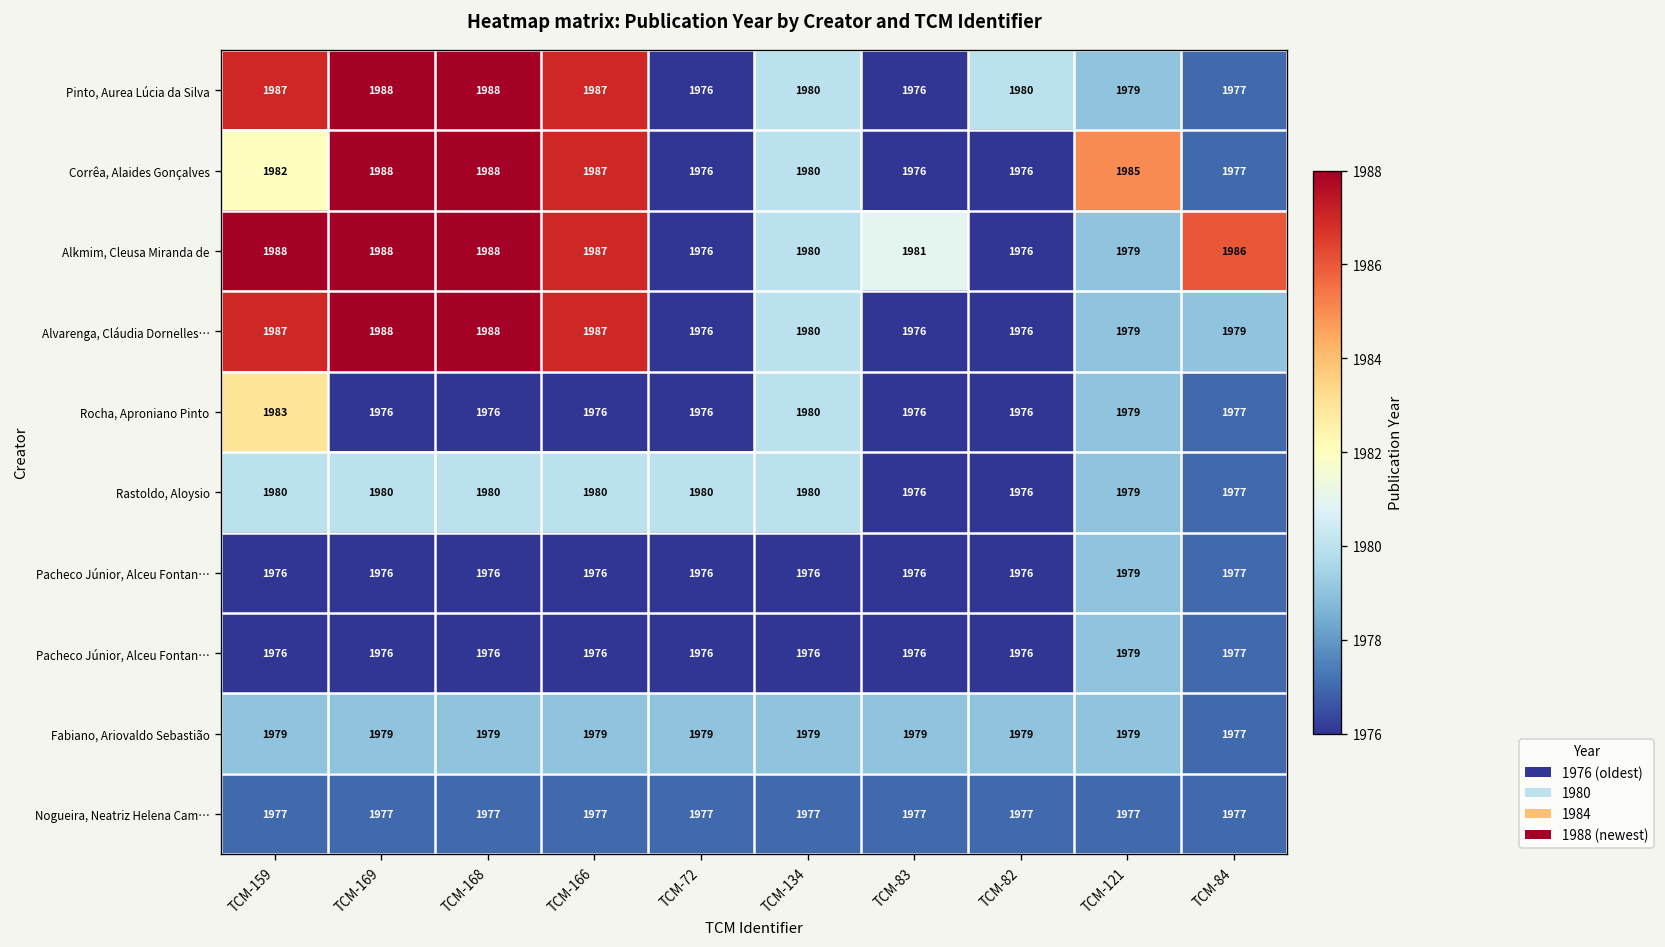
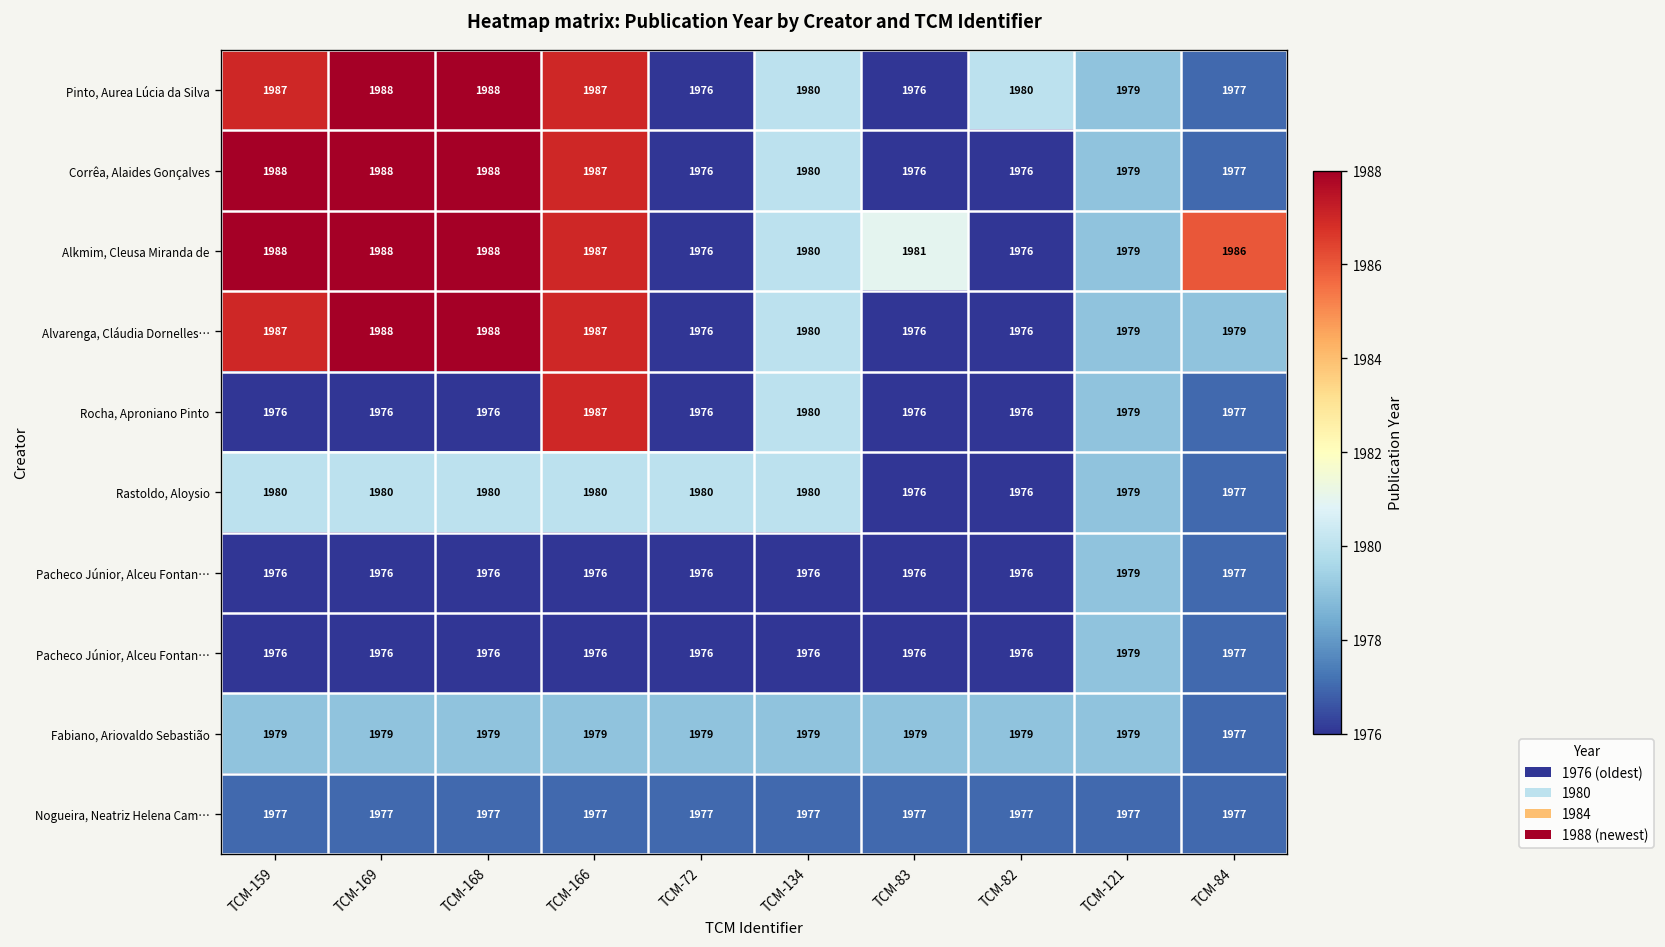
  {
    "Pinto, Aurea Lúcia da Silva": {
      "TCM-159": 1987,
      "TCM-169": 1988,
      "TCM-168": 1988,
      "TCM-166": 1987,
      "TCM-72": 1976,
      "TCM-134": 1980,
      "TCM-83": 1976,
      "TCM-82": 1980,
      "TCM-121": 1979,
      "TCM-84": 1977
    },
    "Corrêa, Alaides Gonçalves": {
-     "TCM-159": 1982,
+     "TCM-159": 1988,
      "TCM-169": 1988,
      "TCM-168": 1988,
      "TCM-166": 1987,
      "TCM-72": 1976,
      "TCM-134": 1980,
      "TCM-83": 1976,
      "TCM-82": 1976,
-     "TCM-121": 1985,
+     "TCM-121": 1979,
      "TCM-84": 1977
    },
    "Alkmim, Cleusa Miranda de": {
      "TCM-159": 1988,
      "TCM-169": 1988,
      "TCM-168": 1988,
      "TCM-166": 1987,
      "TCM-72": 1976,
      "TCM-134": 1980,
      "TCM-83": 1981,
      "TCM-82": 1976,
      "TCM-121": 1979,
      "TCM-84": 1986
    },
    "Alvarenga, Cláudia Dornelles…": {
      "TCM-159": 1987,
      "TCM-169": 1988,
      "TCM-168": 1988,
      "TCM-166": 1987,
      "TCM-72": 1976,
      "TCM-134": 1980,
      "TCM-83": 1976,
      "TCM-82": 1976,
      "TCM-121": 1979,
      "TCM-84": 1979
    },
    "Rocha, Aproniano Pinto": {
-     "TCM-159": 1983,
+     "TCM-159": 1976,
      "TCM-169": 1976,
      "TCM-168": 1976,
-     "TCM-166": 1976,
+     "TCM-166": 1987,
      "TCM-72": 1976,
      "TCM-134": 1980,
      "TCM-83": 1976,
      "TCM-82": 1976,
      "TCM-121": 1979,
      "TCM-84": 1977
    },
    "Rastoldo, Aloysio": {
      "TCM-159": 1980,
      "TCM-169": 1980,
      "TCM-168": 1980,
      "TCM-166": 1980,
      "TCM-72": 1980,
      "TCM-134": 1980,
      "TCM-83": 1976,
      "TCM-82": 1976,
      "TCM-121": 1979,
      "TCM-84": 1977
    },
    "Fabiano, Ariovaldo Sebastião": {
      "TCM-159": 1979,
      "TCM-169": 1979,
      "TCM-168": 1979,
      "TCM-166": 1979,
      "TCM-72": 1979,
      "TCM-134": 1979,
      "TCM-83": 1979,
      "TCM-82": 1979,
      "TCM-121": 1979,
      "TCM-84": 1977
    },
    "Nogueira, Neatriz Helena Cam…": {
      "TCM-159": 1977,
      "TCM-169": 1977,
      "TCM-168": 1977,
      "TCM-166": 1977,
      "TCM-72": 1977,
      "TCM-134": 1977,
      "TCM-83": 1977,
      "TCM-82": 1977,
      "TCM-121": 1977,
      "TCM-84": 1977
    }
  }
